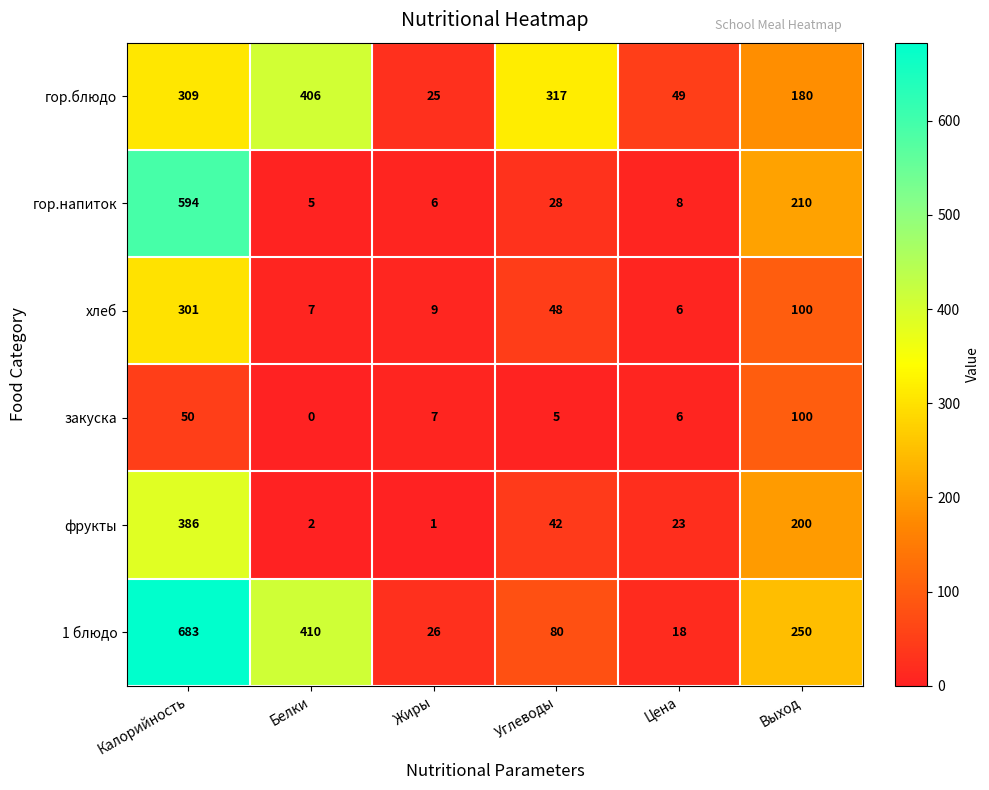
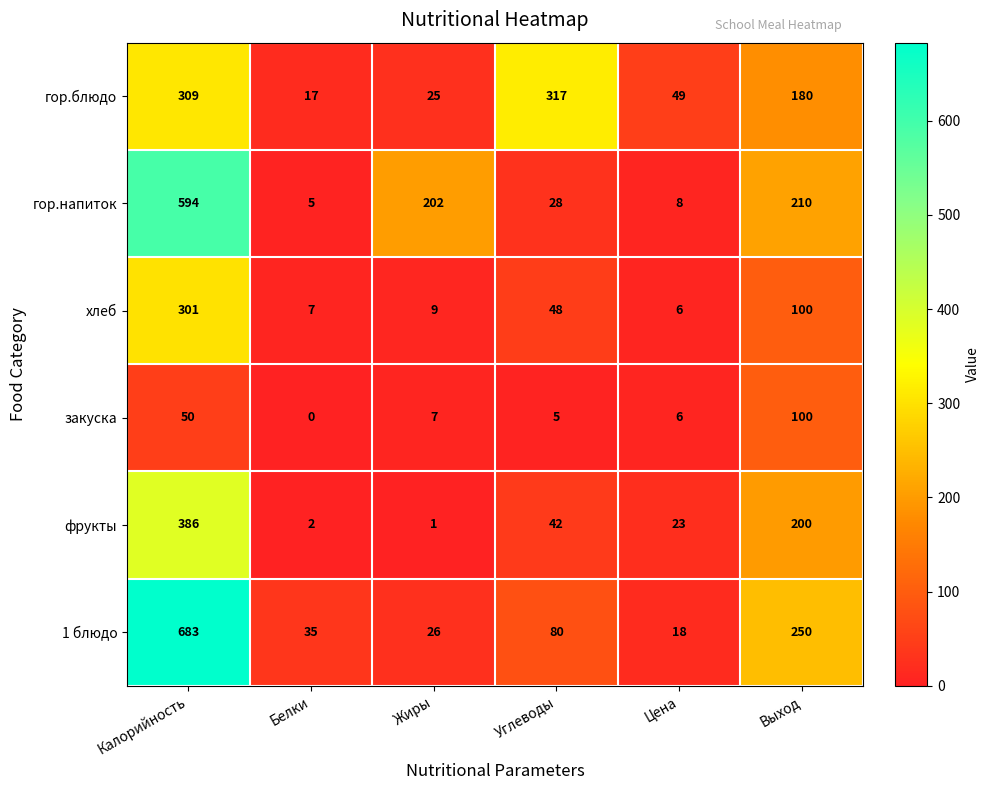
  {
    "гор.блюдо": {
      "Калорийность": 309,
-     "Белки": 406,
+     "Белки": 17,
      "Жиры": 25,
      "Углеводы": 317,
      "Цена": 49,
      "Выход": 180
    },
    "гор.напиток": {
      "Калорийность": 594,
      "Белки": 5,
-     "Жиры": 6,
+     "Жиры": 202,
      "Углеводы": 28,
      "Цена": 8,
      "Выход": 210
    },
    "хлеб": {
      "Калорийность": 301,
      "Белки": 7,
      "Жиры": 9,
      "Углеводы": 48,
      "Цена": 6,
      "Выход": 100
    },
    "закуска": {
      "Калорийность": 50,
      "Белки": 0,
      "Жиры": 7,
      "Углеводы": 5,
      "Цена": 6,
      "Выход": 100
    },
    "фрукты": {
      "Калорийность": 386,
      "Белки": 2,
      "Жиры": 1,
      "Углеводы": 42,
      "Цена": 23,
      "Выход": 200
    },
    "1 блюдо": {
      "Калорийность": 683,
-     "Белки": 410,
+     "Белки": 35,
      "Жиры": 26,
      "Углеводы": 80,
      "Цена": 18,
      "Выход": 250
    }
  }
